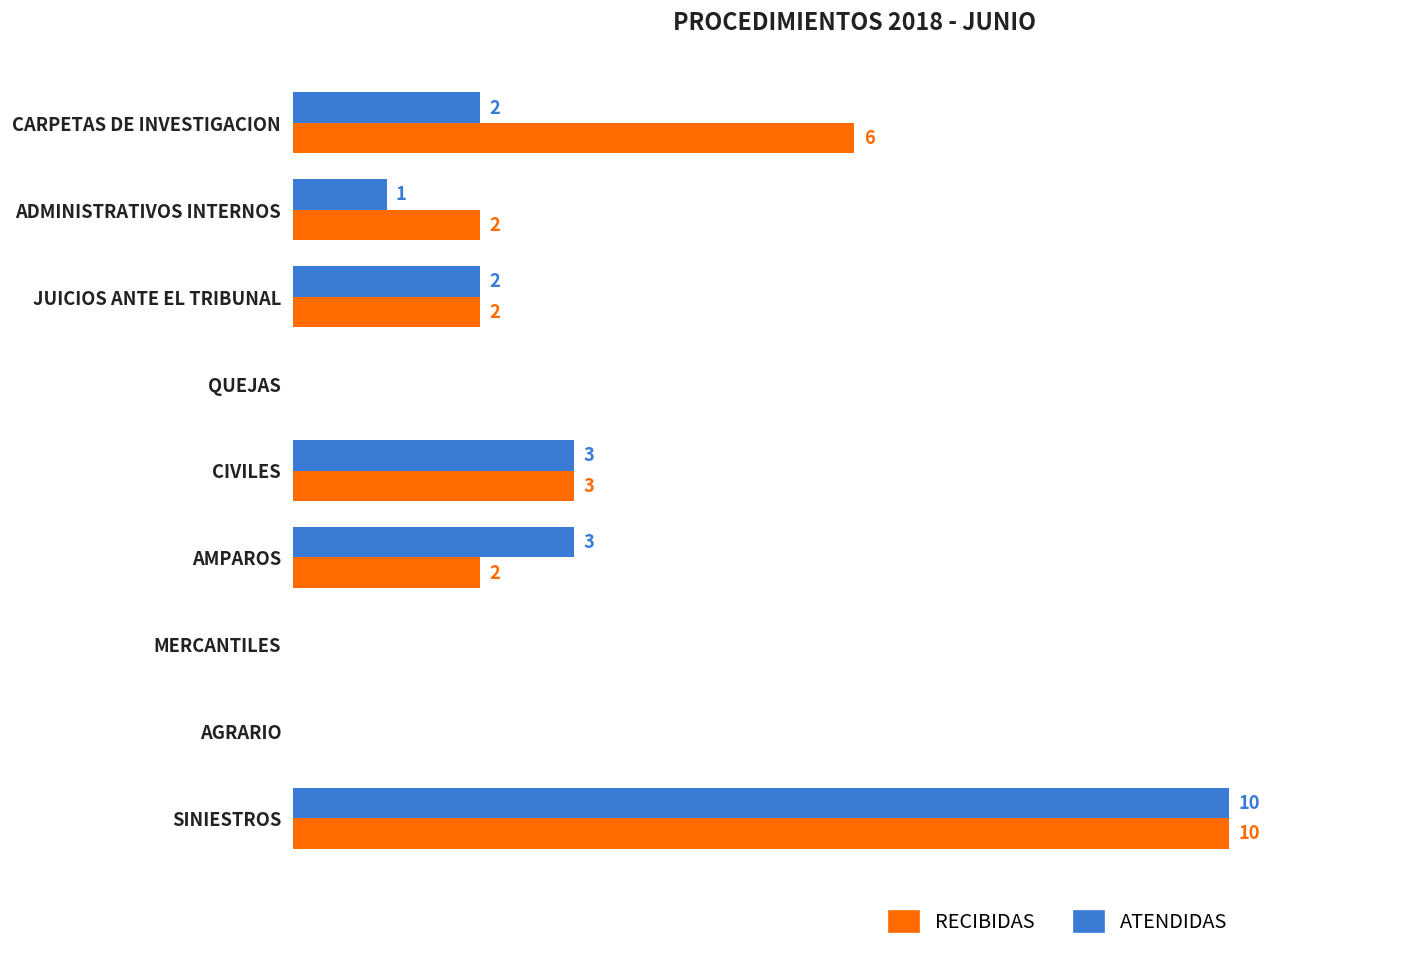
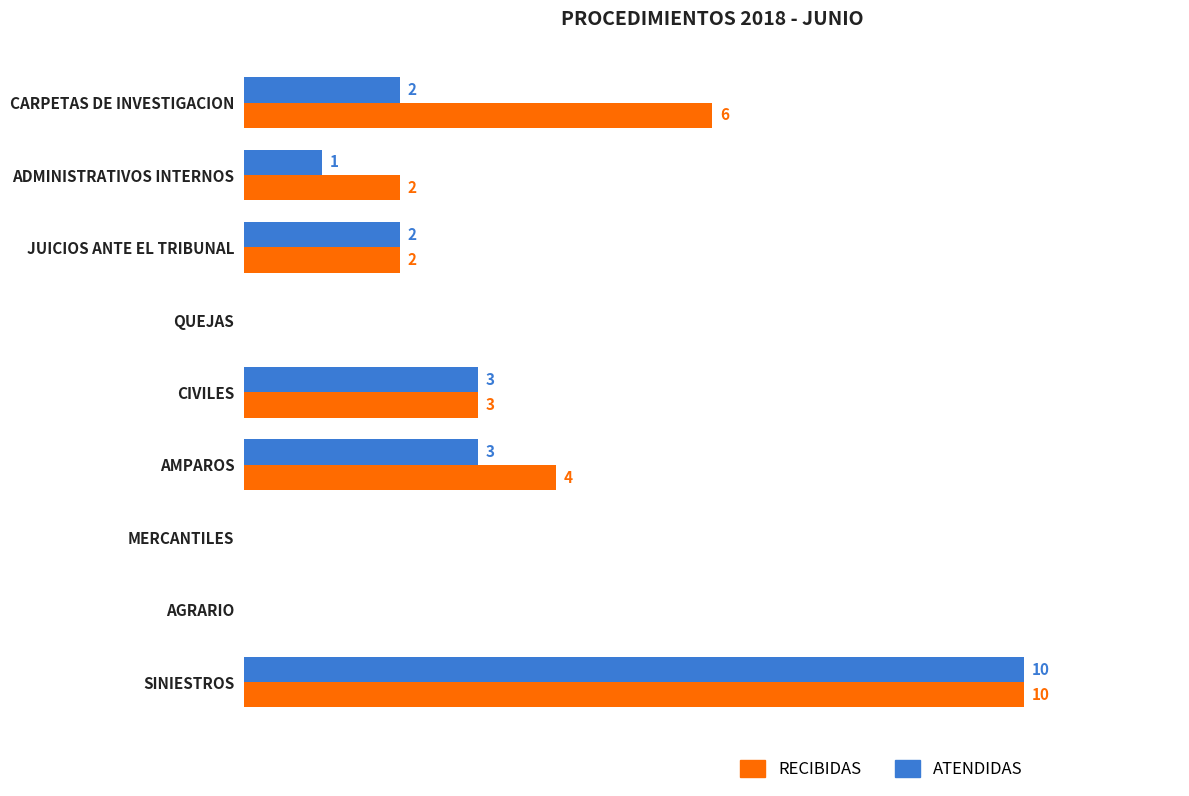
  {
    "RECIBIDAS": {
      "CARPETAS DE INVESTIGACION": 6,
      "ADMINISTRATIVOS INTERNOS": 2,
      "JUICIOS ANTE EL TRIBUNAL": 2,
      "CIVILES": 3,
-     "AMPAROS": 2,
+     "AMPAROS": 4,
      "SINIESTROS": 10
    },
    "ATENDIDAS": {
      "CARPETAS DE INVESTIGACION": 2,
      "ADMINISTRATIVOS INTERNOS": 1,
      "JUICIOS ANTE EL TRIBUNAL": 2,
      "CIVILES": 3,
      "AMPAROS": 3,
      "SINIESTROS": 10
    }
  }
